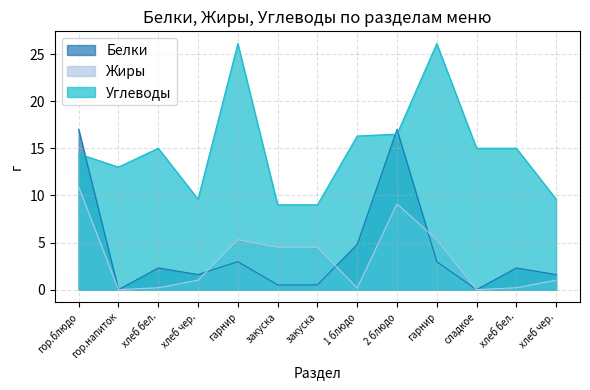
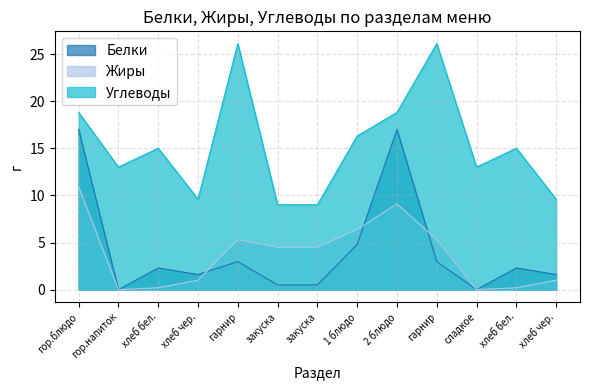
  {
    "Белки": {
      "гор.блюдо": 17,
      "1 блюдо": 5,
      "2 блюдо": 17
    },
    "Жиры": {
      "гор.блюдо": 11,
-     "1 блюдо": 0,
+     "1 блюдо": 6,
      "2 блюдо": 9
    },
    "Углеводы": {
-     "гор.блюдо": 14,
+     "гор.блюдо": 19,
      "гор.напиток": 13,
      "1 блюдо": 16,
-     "2 блюдо": 17,
-     "сладкое": 15
+     "2 блюдо": 19,
+     "сладкое": 13
    }
  }
